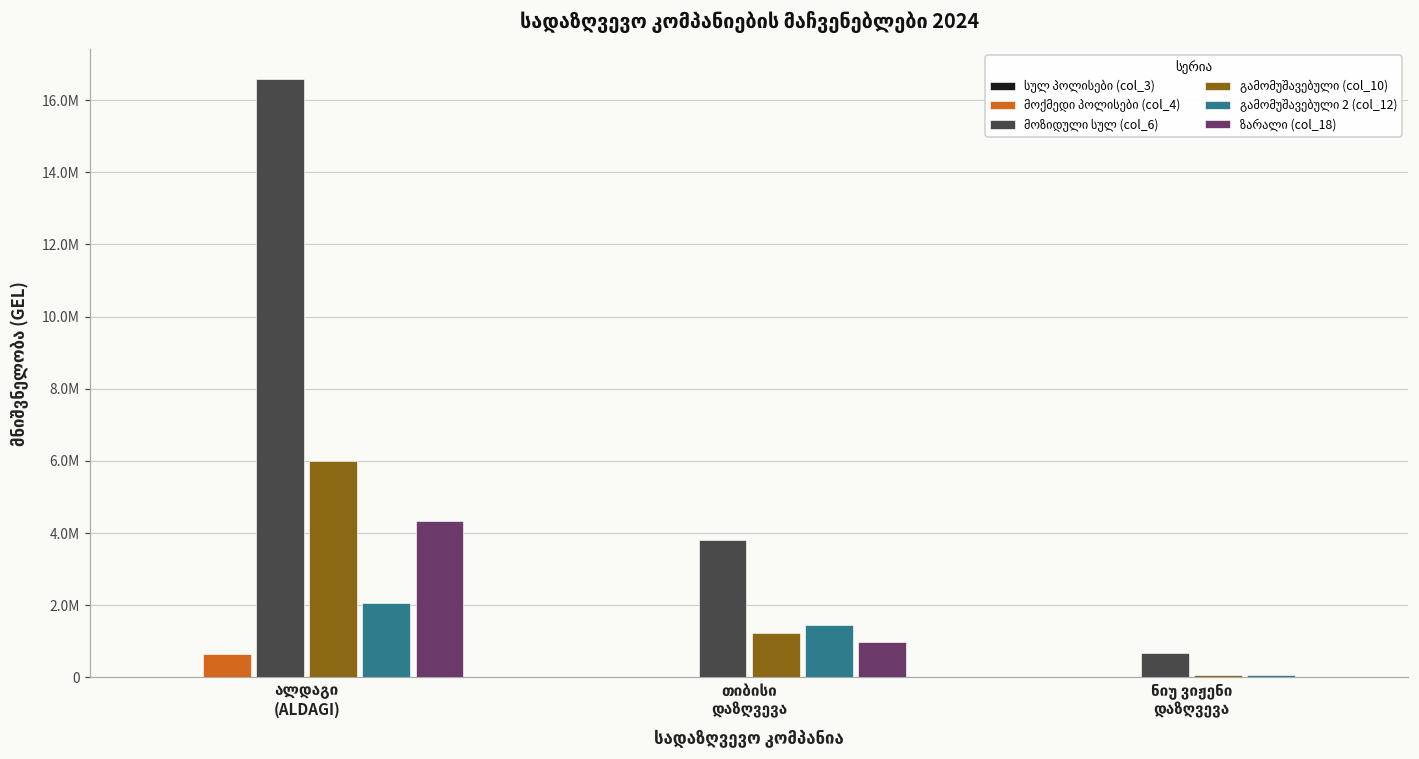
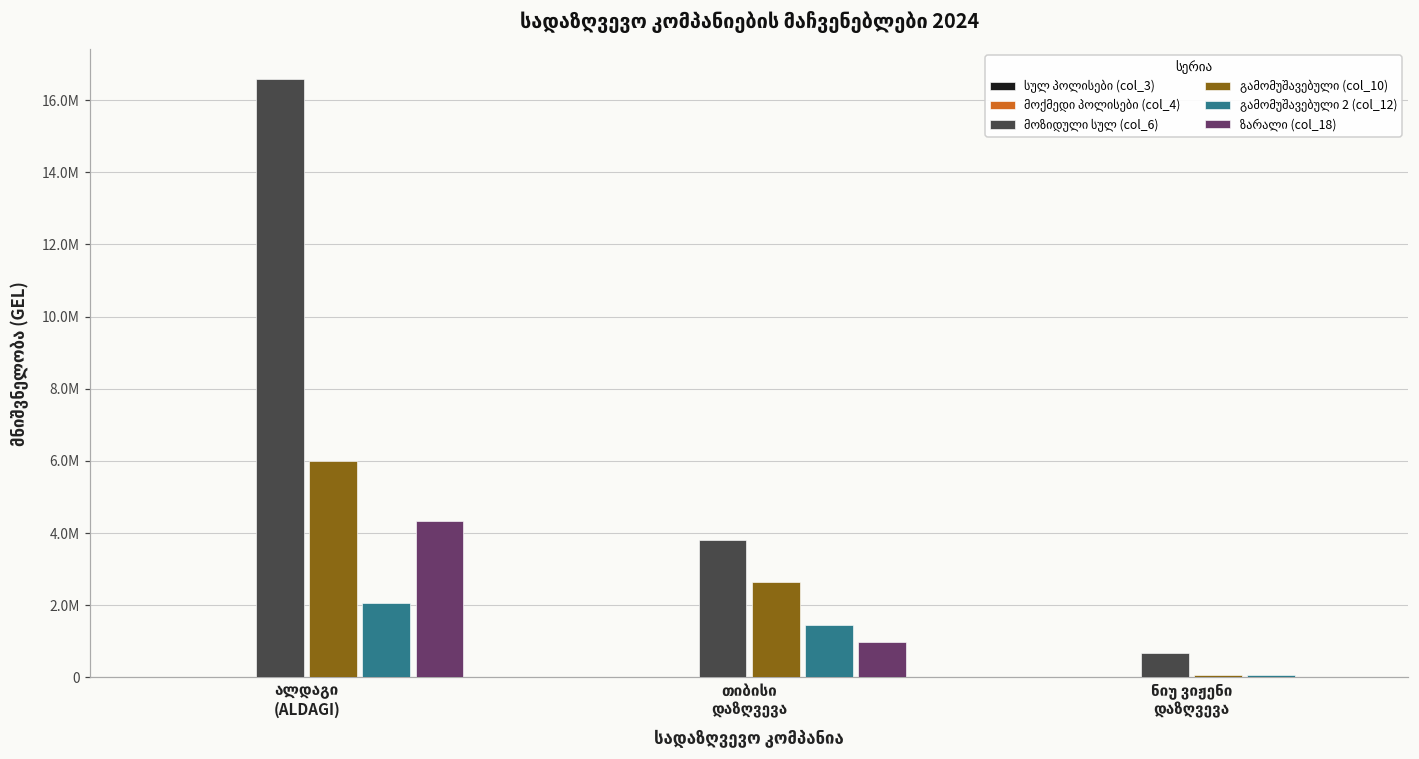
  {
    "მოქმედი პოლისები (col_4)": {
-     "ალდაგი (ALDAGI)": 600000
+     "ალდაგი (ALDAGI)": 0
    },
    "გამომუშავებული (col_10)": {
      "ალდაგი (ALDAGI)": 6000000,
-     "თიბისი დაზღვევა": 1200000
+     "თიბისი დაზღვევა": 2600000
    },
    "გამომუშავებული 2 (col_12)": {
      "ალდაგი (ALDAGI)": 2100000,
      "თიბისი დაზღვევა": 1500000
    }
  }
